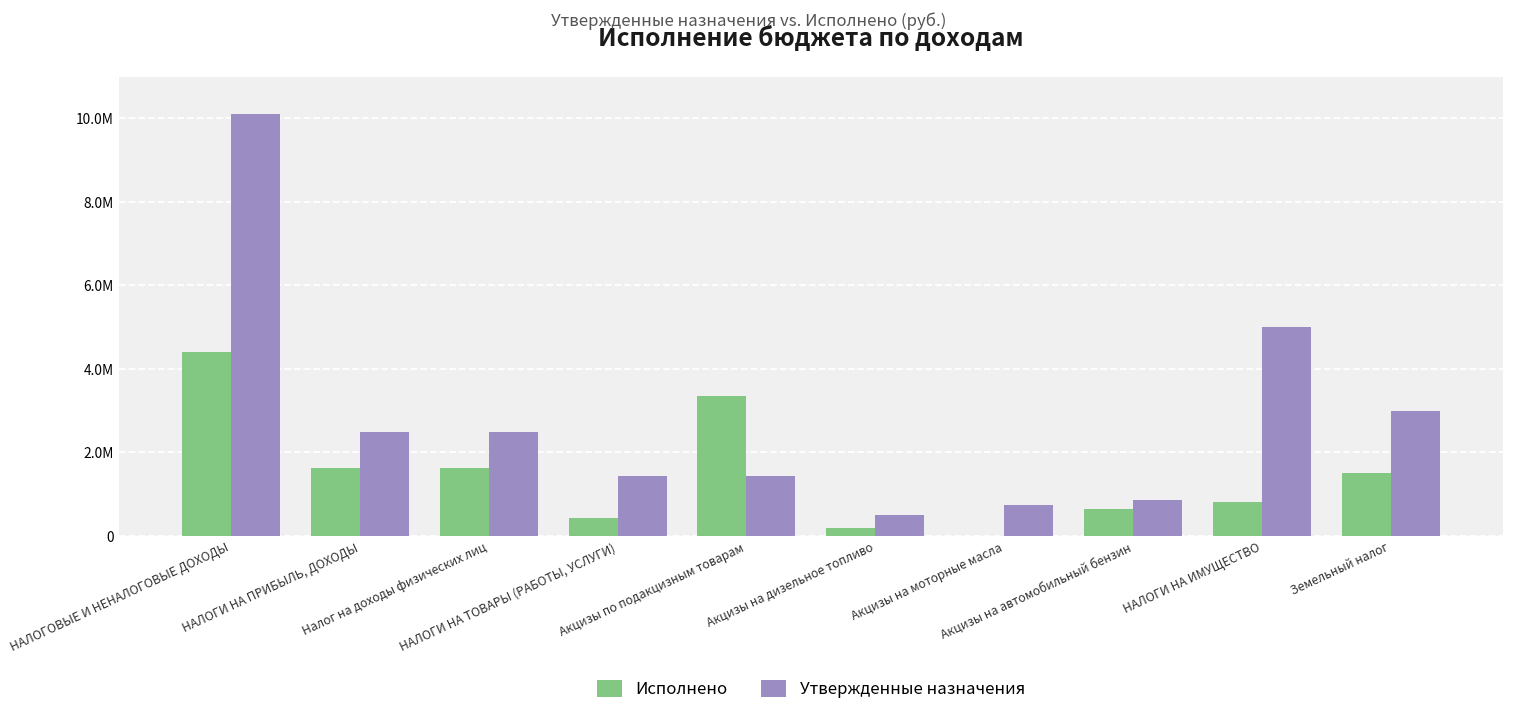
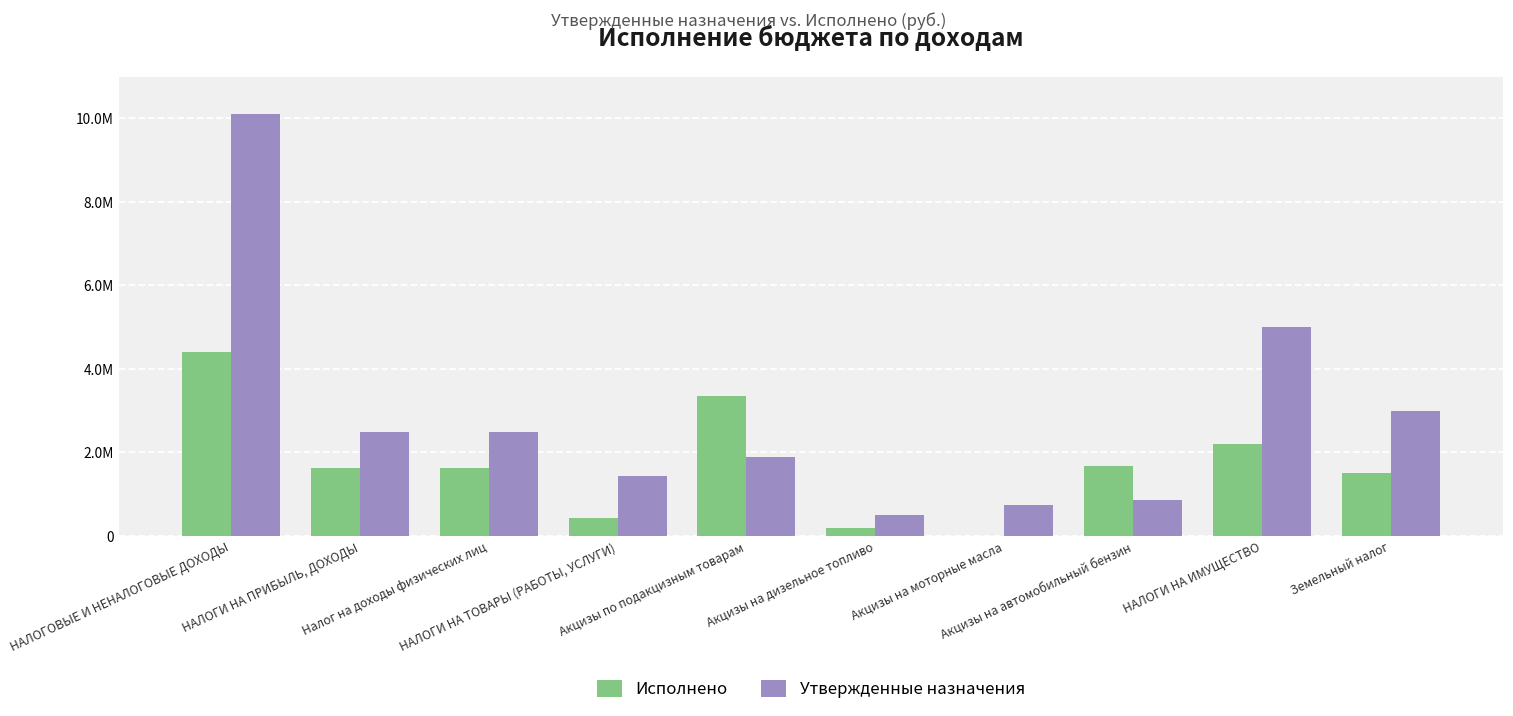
  {
    "Исполнено": {
      "НАЛОГОВЫЕ И НЕНАЛОГОВЫЕ ДОХОДЫ": 4400000,
      "НАЛОГИ НА ПРИБЫЛЬ, ДОХОДЫ": 1600000,
      "Налог на доходы физических лиц": 1600000,
      "НАЛОГИ НА ТОВАРЫ (РАБОТЫ, УСЛУГИ)": 400000,
      "Акцизы по подакцизным товарам": 3400000,
      "Акцизы на дизельное топливо": 200000,
-     "Акцизы на автомобильный бензин": 600000,
-     "НАЛОГИ НА ИМУЩЕСТВО": 800000,
+     "Акцизы на автомобильный бензин": 1700000,
+     "НАЛОГИ НА ИМУЩЕСТВО": 2200000,
      "Земельный налог": 1500000
    },
    "Утвержденные назначения": {
      "НАЛОГОВЫЕ И НЕНАЛОГОВЫЕ ДОХОДЫ": 10100000,
      "НАЛОГИ НА ПРИБЫЛЬ, ДОХОДЫ": 2500000,
      "Налог на доходы физических лиц": 2500000,
      "НАЛОГИ НА ТОВАРЫ (РАБОТЫ, УСЛУГИ)": 1400000,
-     "Акцизы по подакцизным товарам": 1400000,
+     "Акцизы по подакцизным товарам": 1900000,
      "Акцизы на дизельное топливо": 500000,
      "Акцизы на моторные масла": 700000,
      "Акцизы на автомобильный бензин": 900000,
      "НАЛОГИ НА ИМУЩЕСТВО": 5000000,
      "Земельный налог": 3000000
    }
  }
